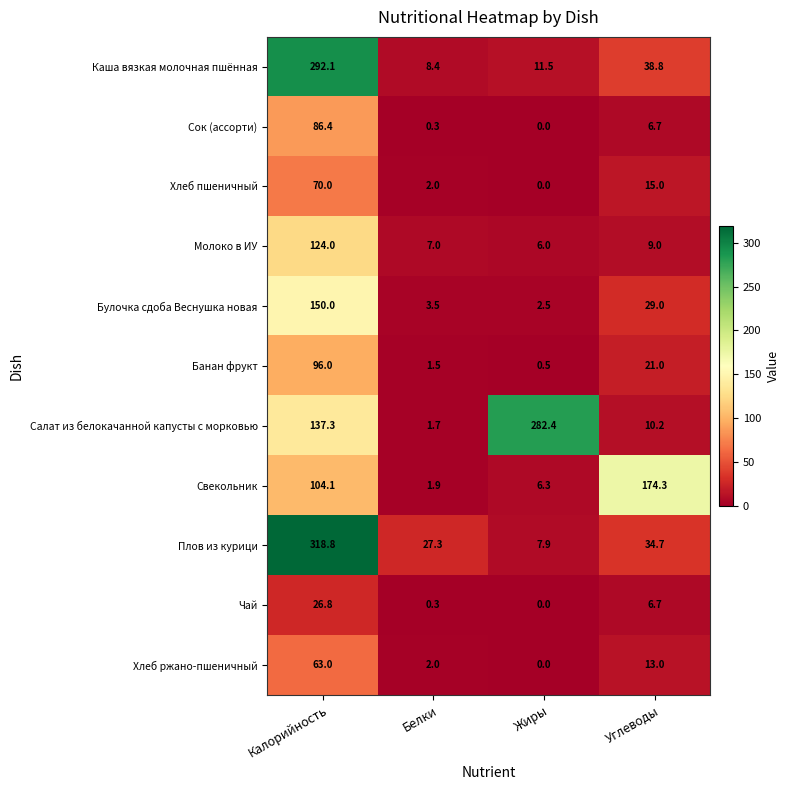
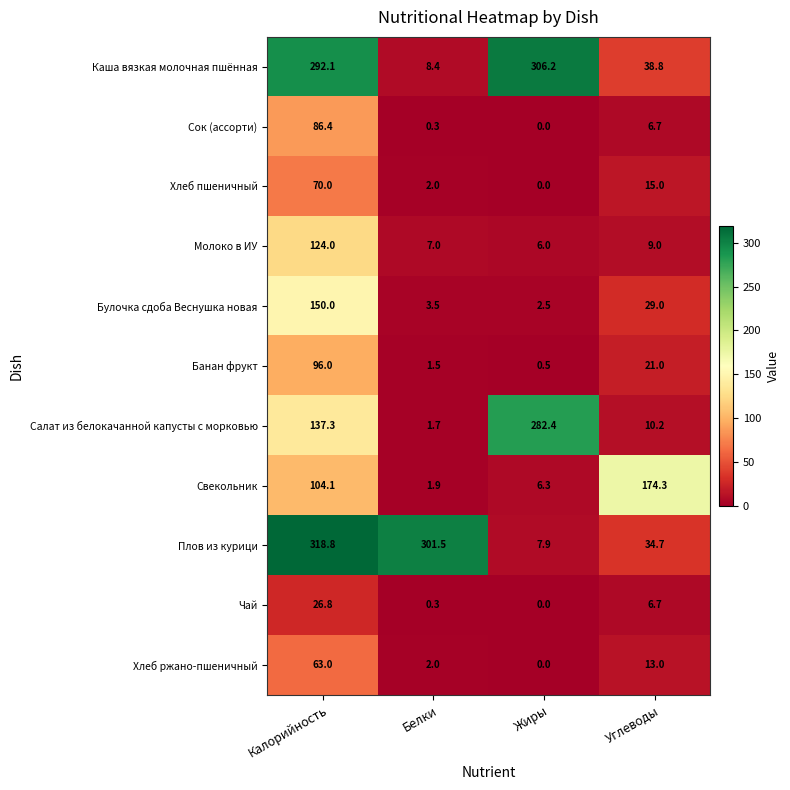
  {
    "Каша вязкая молочная пшённая": {
      "Калорийность": 292.1,
      "Белки": 8.4,
-     "Жиры": 11.5,
+     "Жиры": 306.2,
      "Углеводы": 38.8
    },
    "Сок (ассорти)": {
      "Калорийность": 86.4,
      "Белки": 0.3,
      "Жиры": 0.0,
      "Углеводы": 6.7
    },
    "Хлеб пшеничный": {
      "Калорийность": 70.0,
      "Белки": 2.0,
      "Жиры": 0.0,
      "Углеводы": 15.0
    },
    "Молоко в ИУ": {
      "Калорийность": 124.0,
      "Белки": 7.0,
      "Жиры": 6.0,
      "Углеводы": 9.0
    },
    "Булочка сдоба Веснушка новая": {
      "Калорийность": 150.0,
      "Белки": 3.5,
      "Жиры": 2.5,
      "Углеводы": 29.0
    },
    "Банан фрукт": {
      "Калорийность": 96.0,
      "Белки": 1.5,
      "Жиры": 0.5,
      "Углеводы": 21.0
    },
    "Салат из белокачанной капусты с морковью": {
      "Калорийность": 137.3,
      "Белки": 1.7,
      "Жиры": 282.4,
      "Углеводы": 10.2
    },
    "Свекольник": {
      "Калорийность": 104.1,
      "Белки": 1.9,
      "Жиры": 6.3,
      "Углеводы": 174.3
    },
    "Плов из курици": {
      "Калорийность": 318.8,
-     "Белки": 27.3,
+     "Белки": 301.5,
      "Жиры": 7.9,
      "Углеводы": 34.7
    },
    "Чай": {
      "Калорийность": 26.8,
      "Белки": 0.3,
      "Жиры": 0.0,
      "Углеводы": 6.7
    },
    "Хлеб ржано-пшеничный": {
      "Калорийность": 63.0,
      "Белки": 2.0,
      "Жиры": 0.0,
      "Углеводы": 13.0
    }
  }
